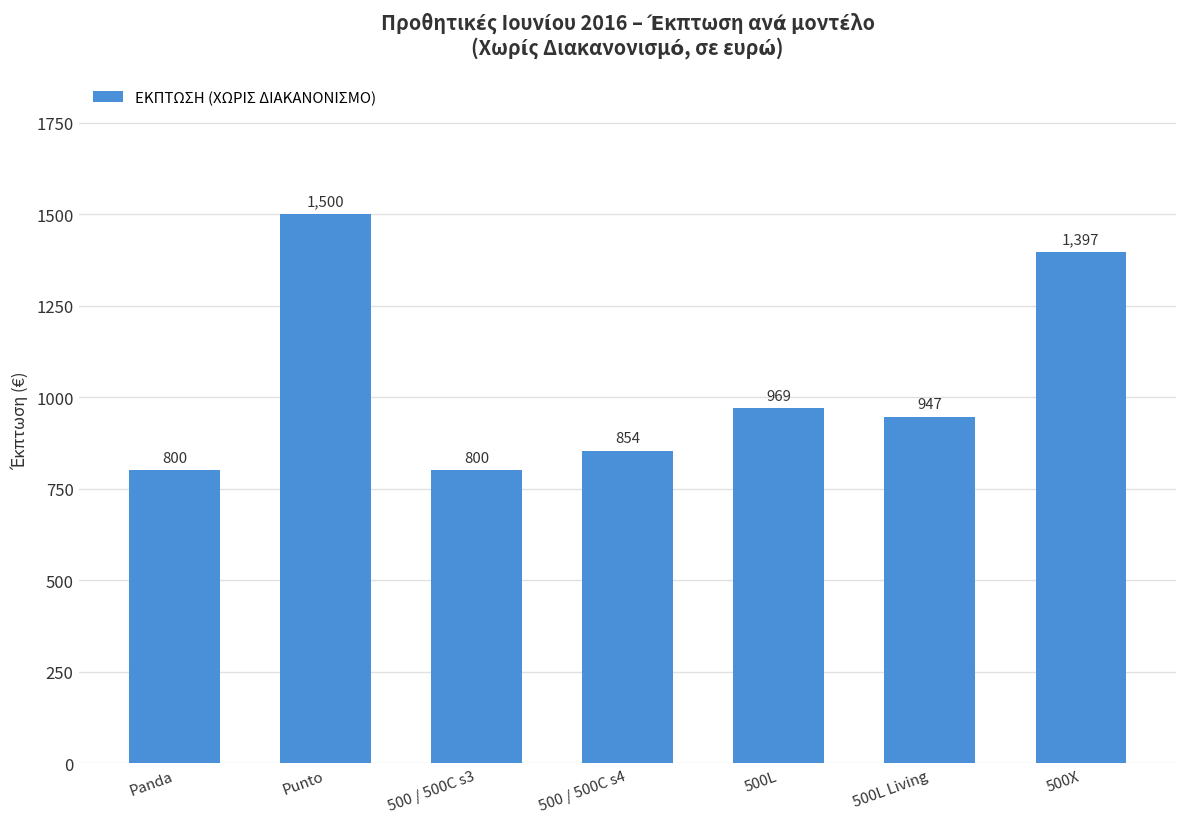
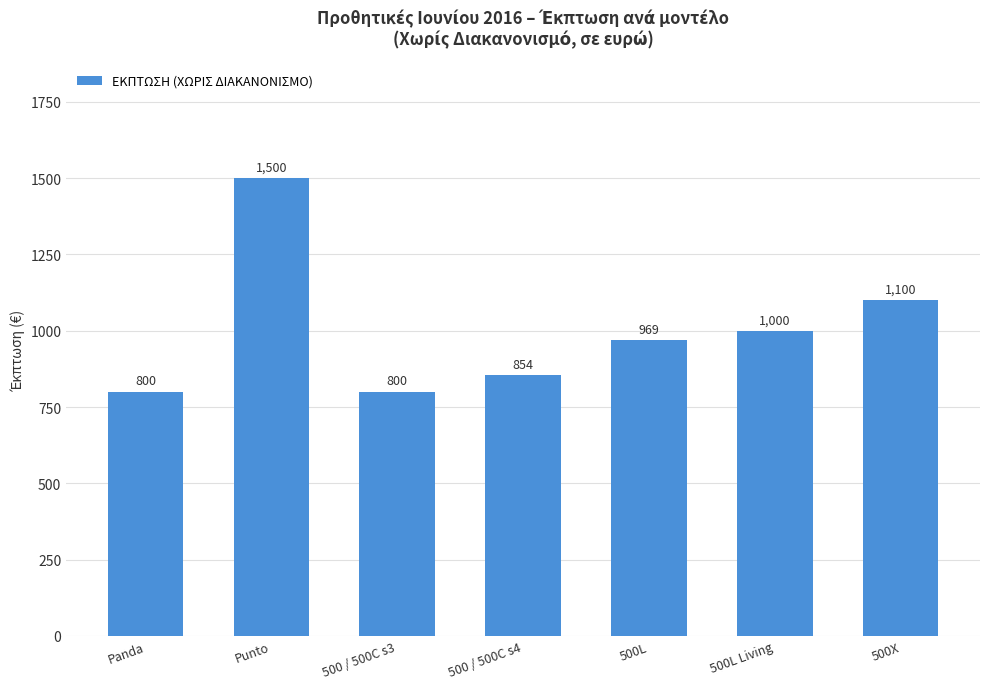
  {
    "Panda": "800",
    "Punto": "1,500",
    "500 / 500C s3": "800",
    "500 / 500C s4": "854",
    "500L": "969",
-   "500L Living": "947",
-   "500X": "1,397"
+   "500L Living": "1,000",
+   "500X": "1,100"
  }
